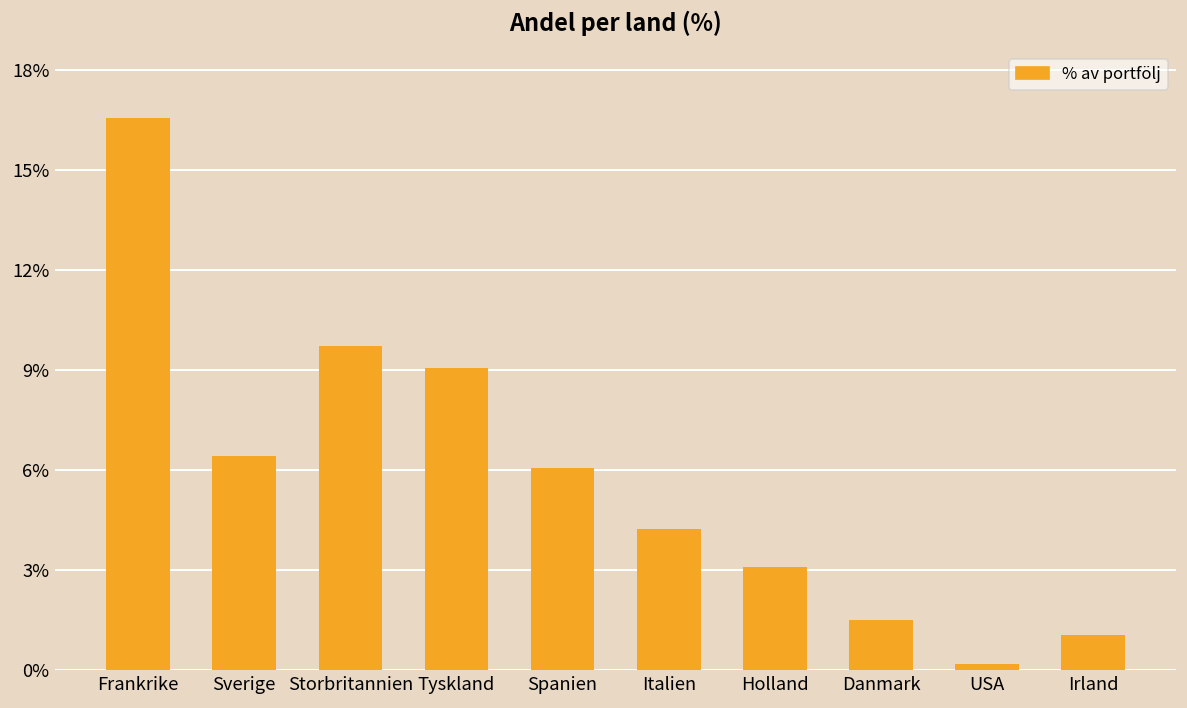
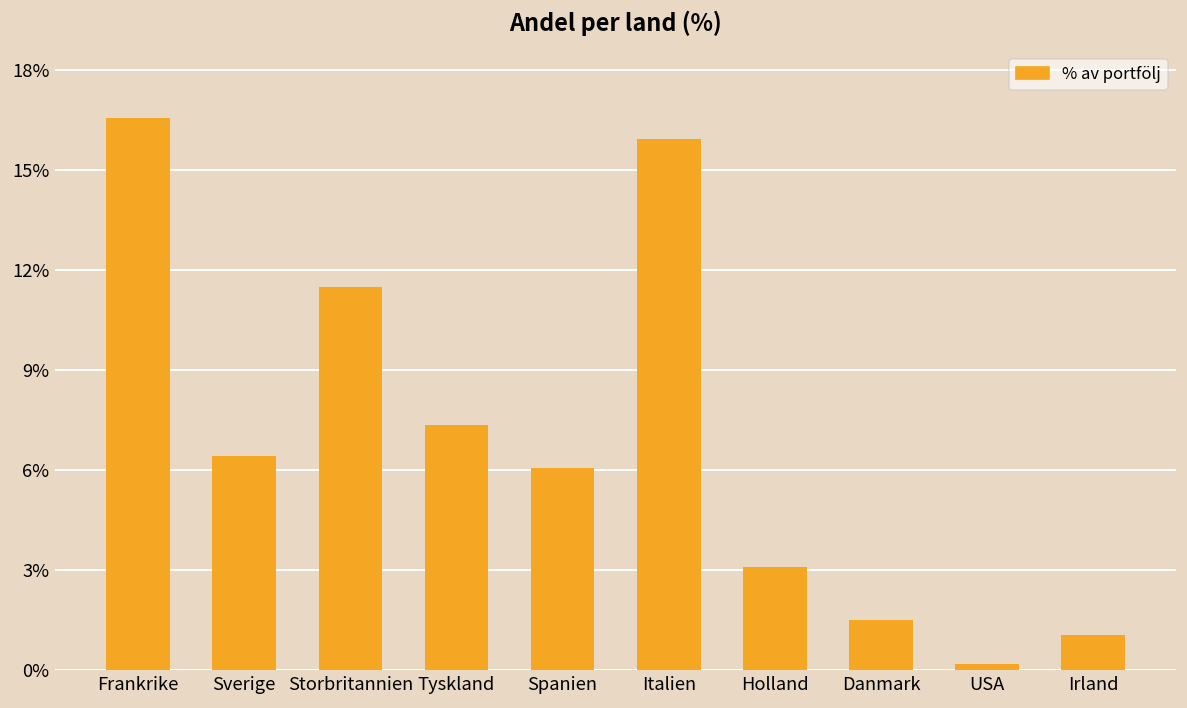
  {
    "Frankrike": "16.6%",
    "Sverige": "6.4%",
-   "Storbritannien": "9.7%",
-   "Tyskland": "9.1%",
+   "Storbritannien": "11.5%",
+   "Tyskland": "7.3%",
    "Spanien": "6.1%",
-   "Italien": "4.2%",
+   "Italien": "16.0%",
    "Holland": "3.1%",
    "Danmark": "1.5%",
    "USA": "0.2%",
    "Irland": "1.0%"
  }
